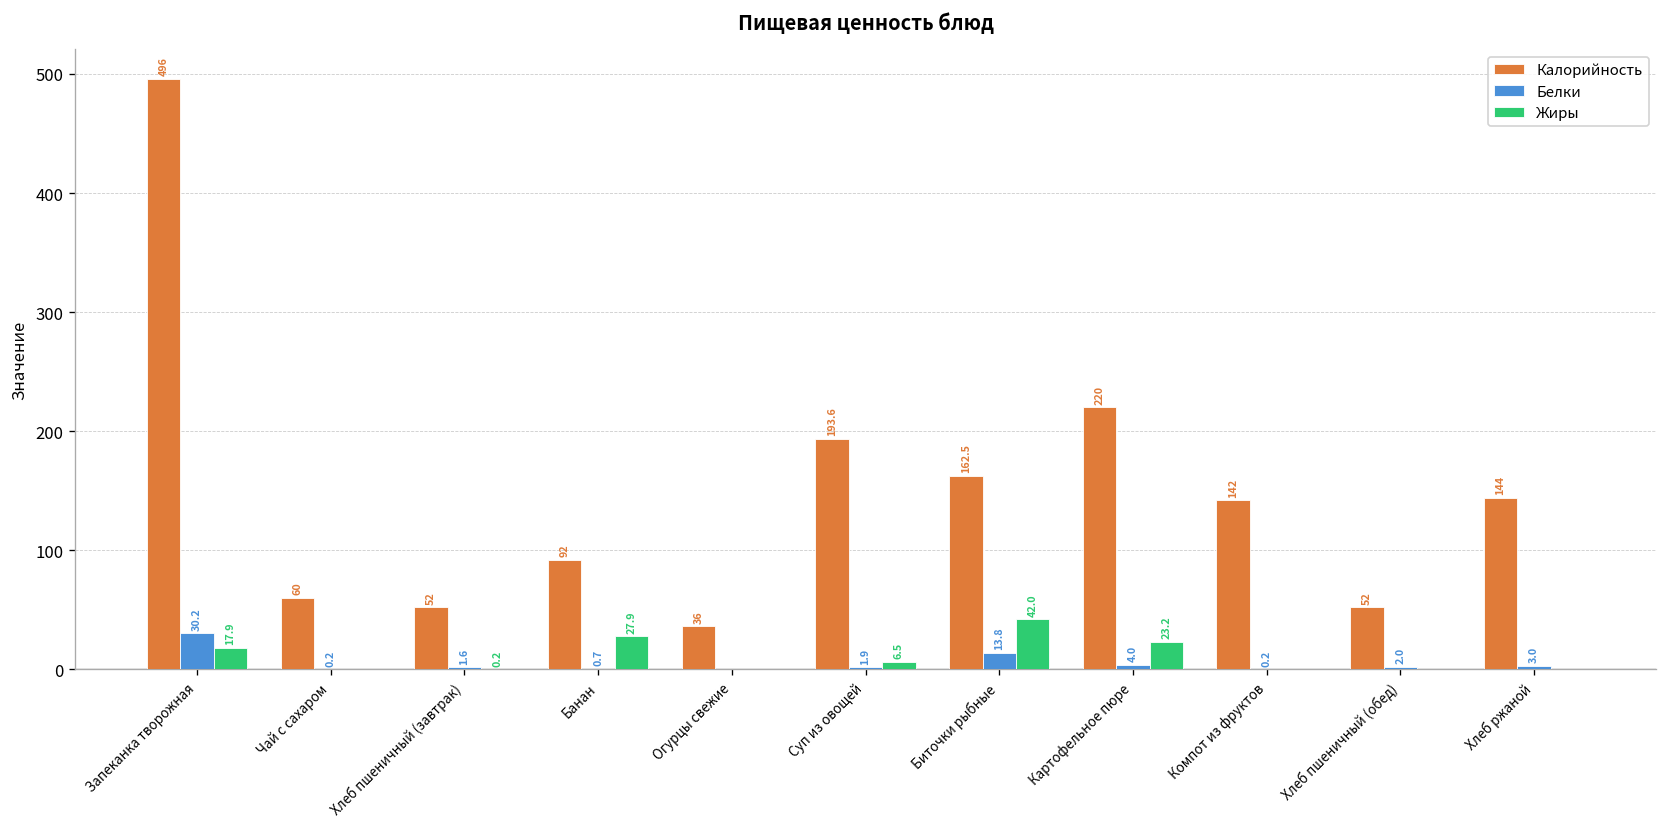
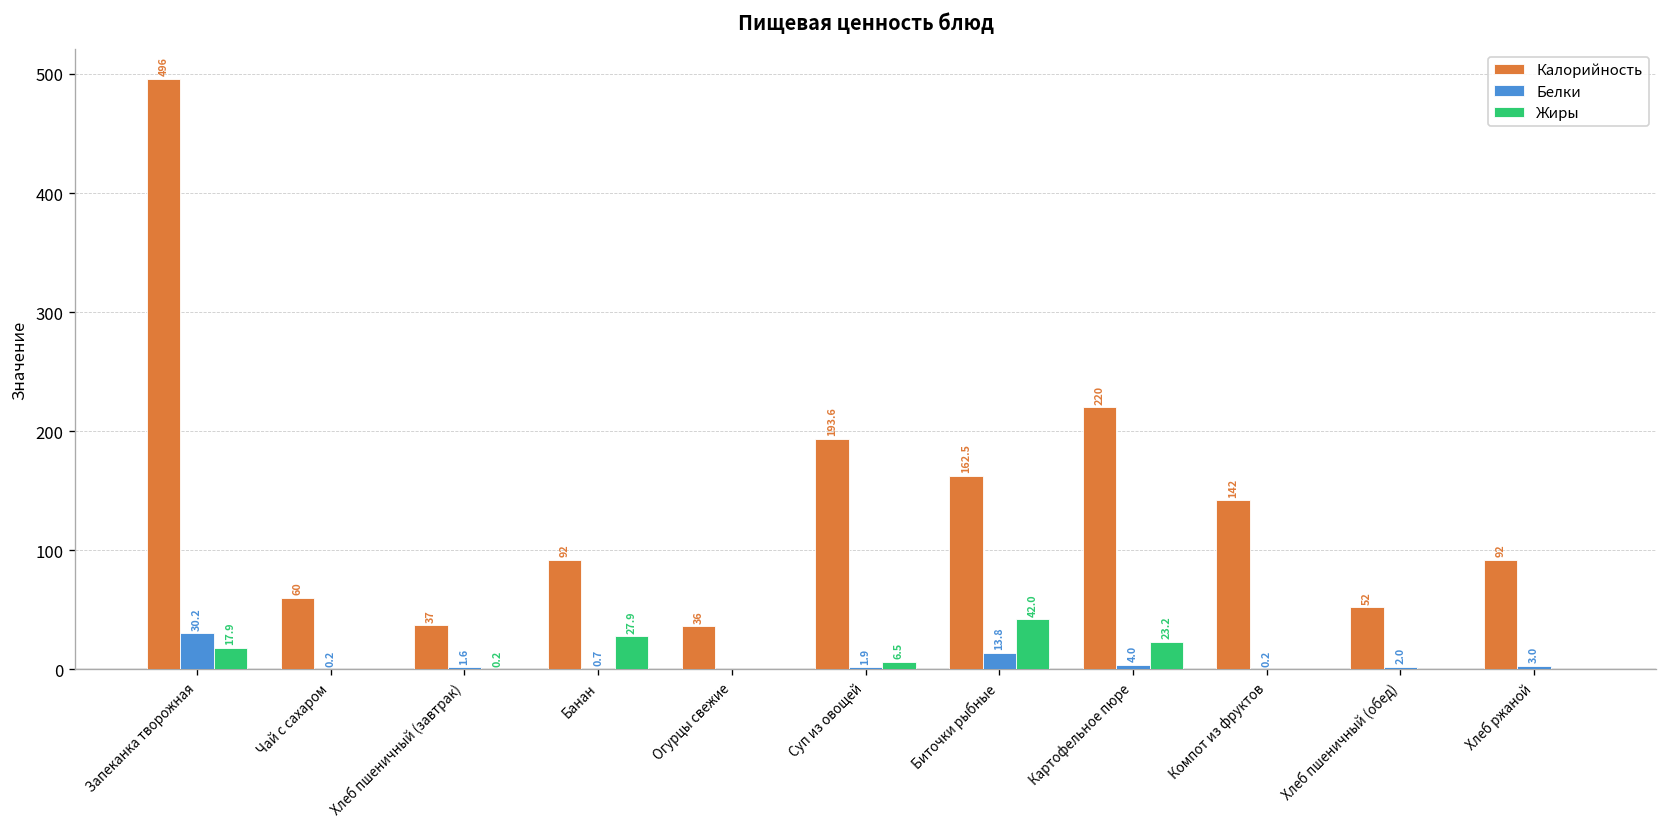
  {
    "Калорийность": {
      "Запеканка творожная": 496,
      "Чай с сахаром": 60,
-     "Хлеб пшеничный (завтрак)": 52,
+     "Хлеб пшеничный (завтрак)": 37,
      "Банан": 92,
      "Огурцы свежие": 36,
      "Суп из овощей": 193.6,
      "Биточки рыбные": 162.5,
      "Картофельное пюре": 220,
      "Компот из фруктов": 142,
      "Хлеб пшеничный (обед)": 52,
-     "Хлеб ржаной": 144
+     "Хлеб ржаной": 92
    },
    "Белки": {
      "Запеканка творожная": 30.2,
      "Чай с сахаром": 0.2,
      "Хлеб пшеничный (завтрак)": 1.6,
      "Банан": 0.7,
      "Суп из овощей": 1.9,
      "Биточки рыбные": 13.8,
      "Картофельное пюре": 4.0,
      "Компот из фруктов": 0.2,
      "Хлеб пшеничный (обед)": 2.0,
      "Хлеб ржаной": 3.0
    },
    "Жиры": {
      "Запеканка творожная": 17.9,
      "Хлеб пшеничный (завтрак)": 0.2,
      "Банан": 27.9,
      "Суп из овощей": 6.5,
      "Биточки рыбные": 42.0,
      "Картофельное пюре": 23.2
    }
  }
